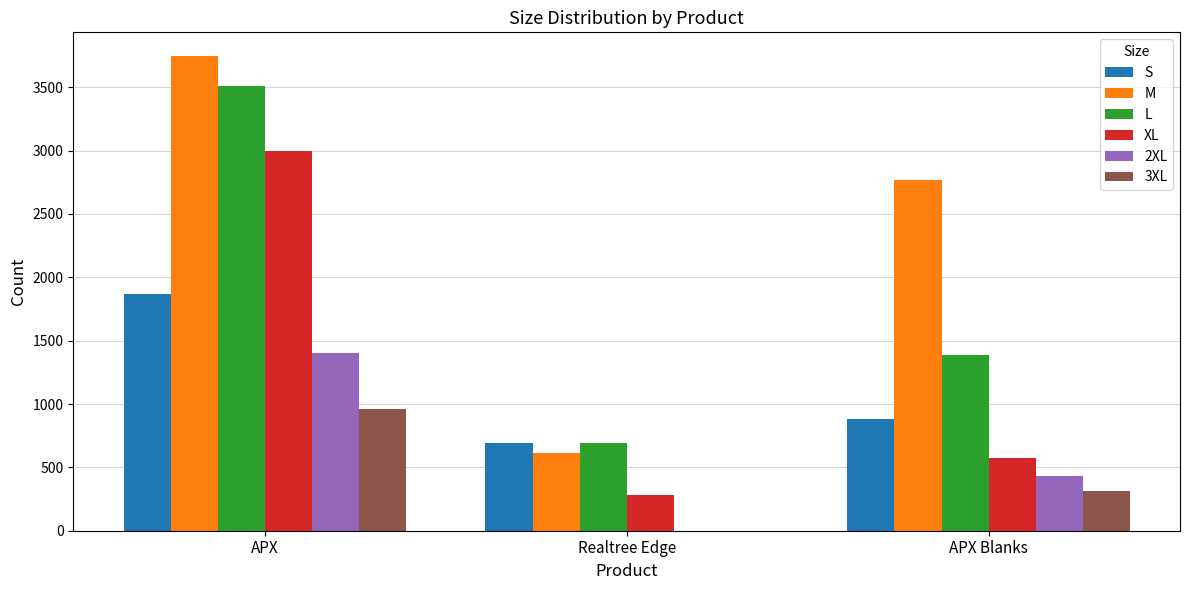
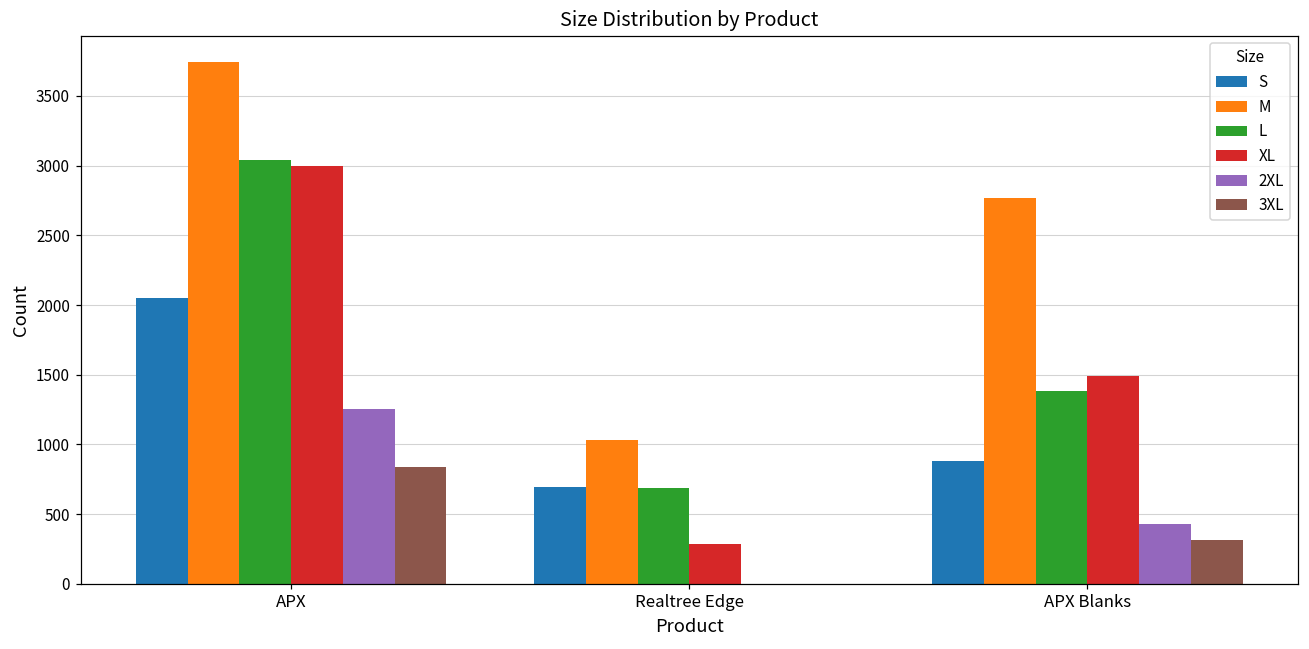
  {
    "S": {
-     "APX": 1870,
+     "APX": 2050,
      "Realtree Edge": 690,
      "APX Blanks": 880
    },
    "M": {
      "APX": 3750,
-     "Realtree Edge": 610,
+     "Realtree Edge": 1040,
      "APX Blanks": 2770
    },
    "L": {
-     "APX": 3510,
+     "APX": 3040,
      "Realtree Edge": 690,
      "APX Blanks": 1390
    },
    "XL": {
      "APX": 2990,
      "Realtree Edge": 280,
-     "APX Blanks": 570
+     "APX Blanks": 1490
    },
    "2XL": {
-     "APX": 1410,
+     "APX": 1260,
      "APX Blanks": 430
    },
    "3XL": {
-     "APX": 960,
+     "APX": 840,
      "Realtree Edge": 0,
      "APX Blanks": 310
    }
  }
